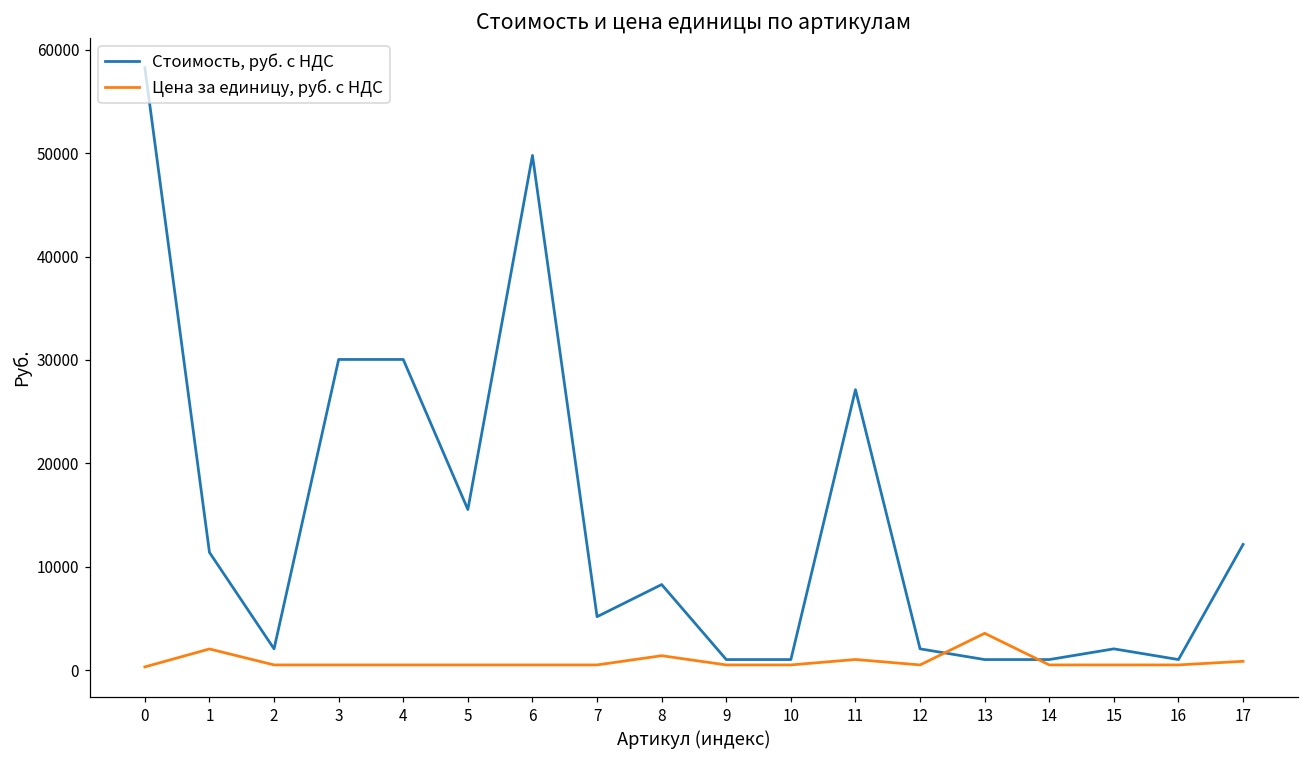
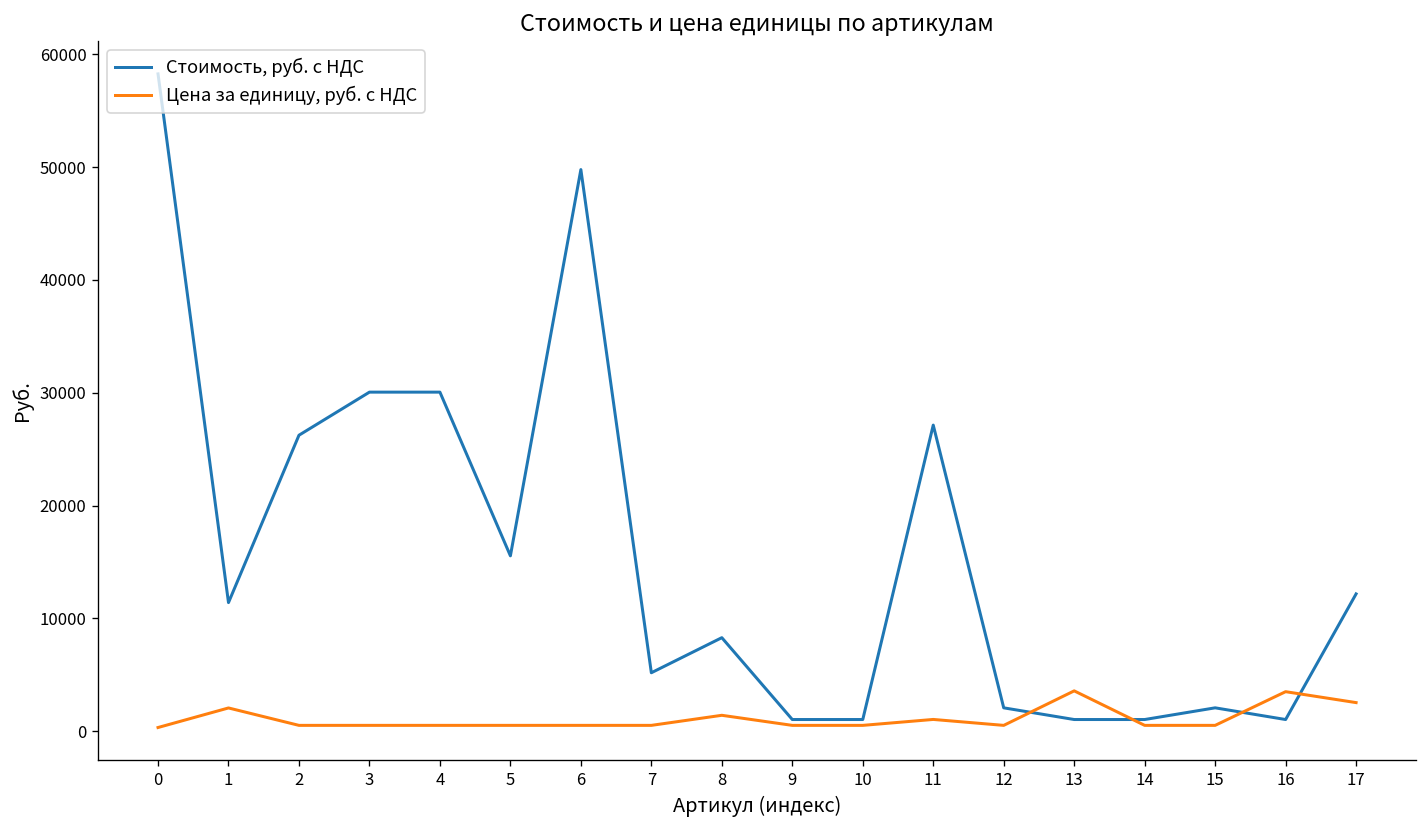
  {
    "Стоимость, руб. с НДС": {
      "1": 11000,
-     "2": 2000,
+     "2": 26000,
      "3": 30000,
      "4": 30000,
      "5": 16000,
      "6": 50000,
      "7": 5000,
      "8": 8000,
      "9": 1000,
      "10": 1000,
      "11": 27000,
      "12": 2000,
      "13": 1000,
      "14": 1000,
      "15": 2000,
      "16": 1000,
      "17": 12000
    },
    "Цена за единицу, руб. с НДС": {
      "0": 0,
      "1": 2000,
      "2": 1000,
      "3": 1000,
      "4": 1000,
      "5": 1000,
      "6": 1000,
      "7": 1000,
      "8": 1000,
      "9": 1000,
      "10": 1000,
      "11": 1000,
      "12": 1000,
      "13": 4000,
      "14": 1000,
      "15": 1000,
-     "16": 1000,
-     "17": 1000
+     "16": 4000,
+     "17": 3000
    }
  }
